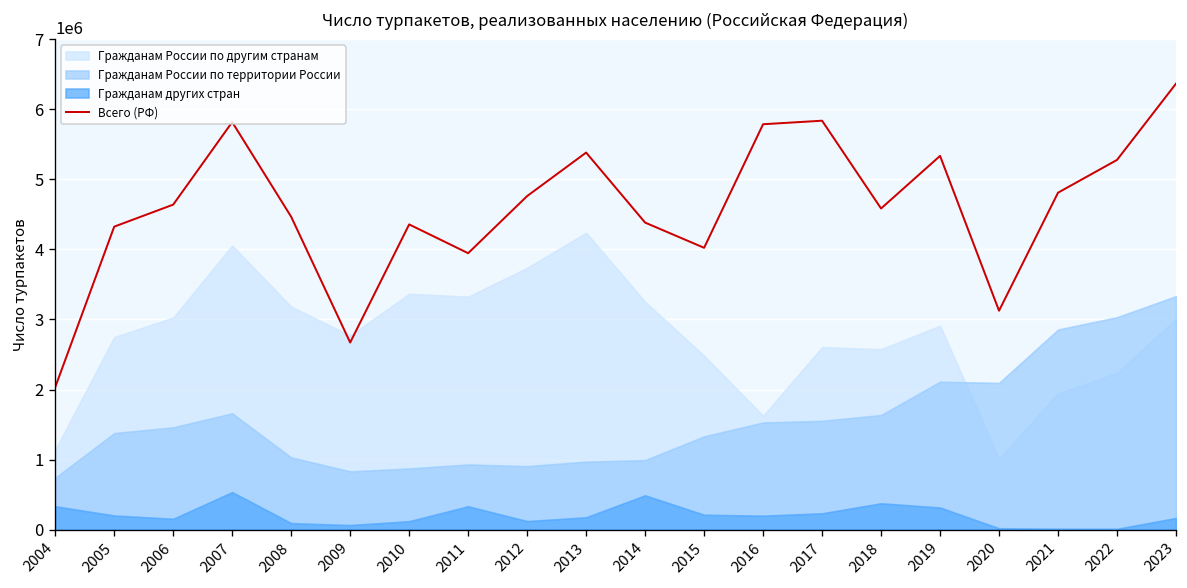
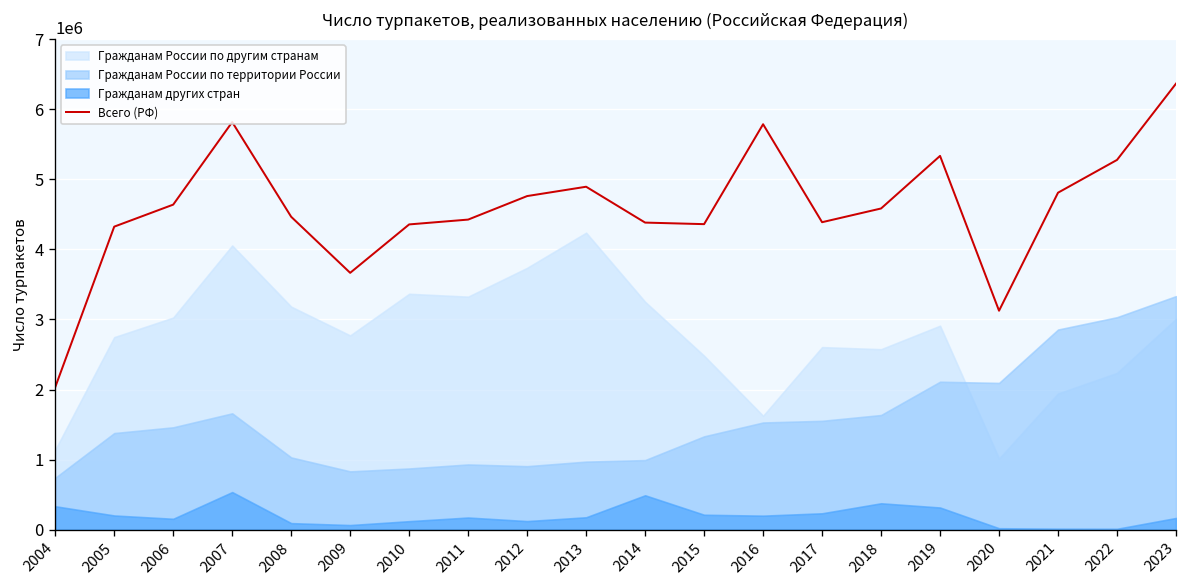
  {
    "Всего (РФ)": {
      "2004": 2000000,
      "2005": 4300000,
      "2006": 4600000,
      "2007": 5800000,
      "2008": 4500000,
-     "2009": 2700000,
+     "2009": 3700000,
      "2010": 4400000,
-     "2011": 3900000,
+     "2011": 4400000,
      "2012": 4800000,
-     "2013": 5400000,
+     "2013": 4900000,
      "2014": 4400000,
-     "2015": 4000000,
+     "2015": 4400000,
      "2016": 5800000,
-     "2017": 5800000,
+     "2017": 4400000,
      "2018": 4600000,
      "2019": 5300000,
      "2020": 3100000,
      "2021": 4800000,
      "2022": 5300000,
      "2023": 6400000
    },
    "Гражданам других стран": {
      "2004": 300000,
      "2005": 200000,
      "2006": 200000,
      "2007": 500000,
      "2008": 100000,
      "2009": 100000,
      "2010": 100000,
-     "2011": 300000,
+     "2011": 200000,
      "2012": 100000,
      "2013": 200000,
      "2014": 500000,
      "2015": 200000,
      "2016": 200000,
      "2017": 200000,
      "2018": 400000,
      "2019": 300000,
      "2023": 200000
    }
  }
